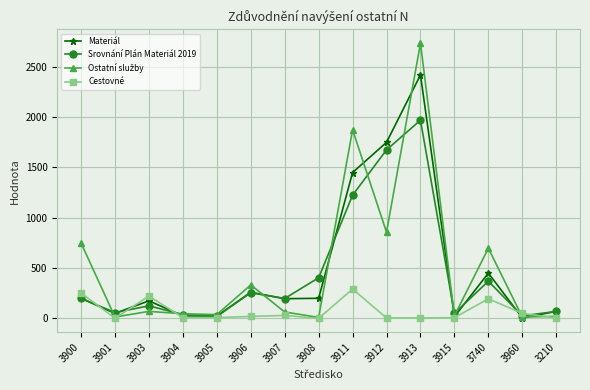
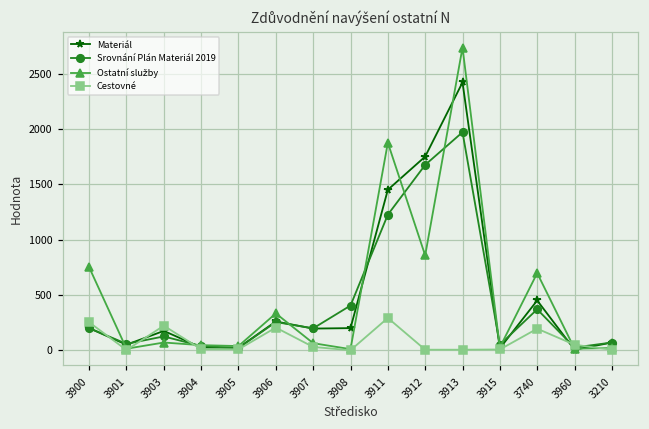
  {
    "Cestovné": {
      "3900": 250,
      "3903": 220,
-     "3906": 20,
+     "3906": 210,
      "3907": 30,
      "3911": 290,
      "3912": 10,
      "3913": 10,
      "3740": 200
    }
  }
